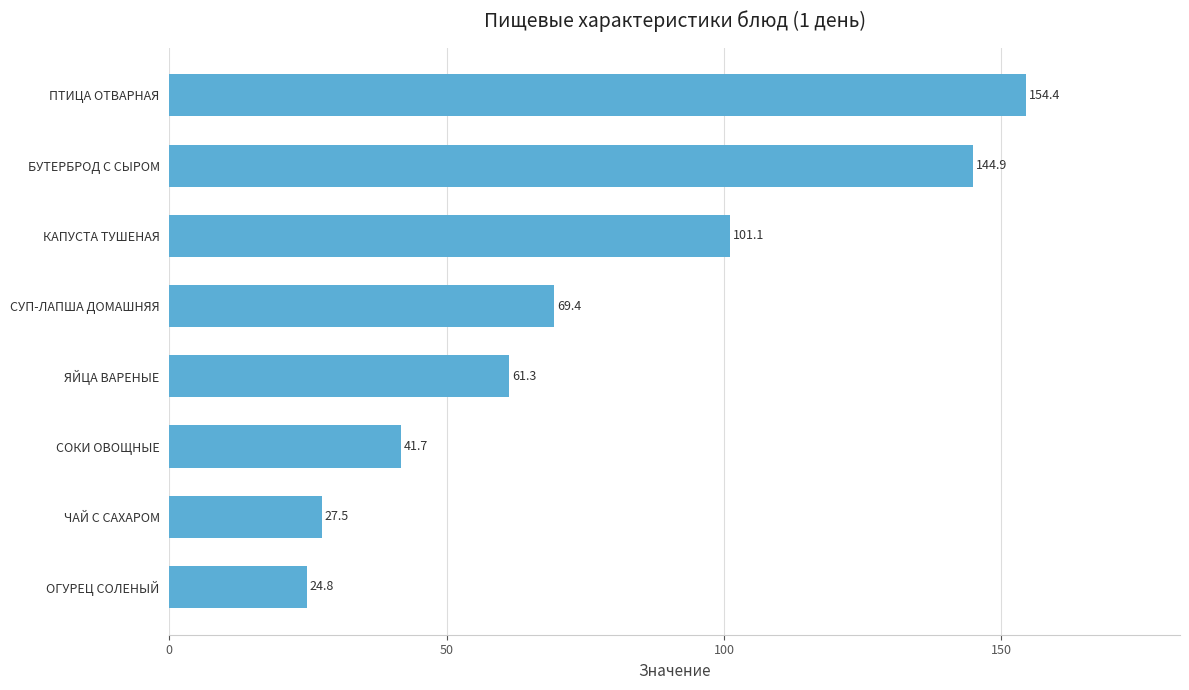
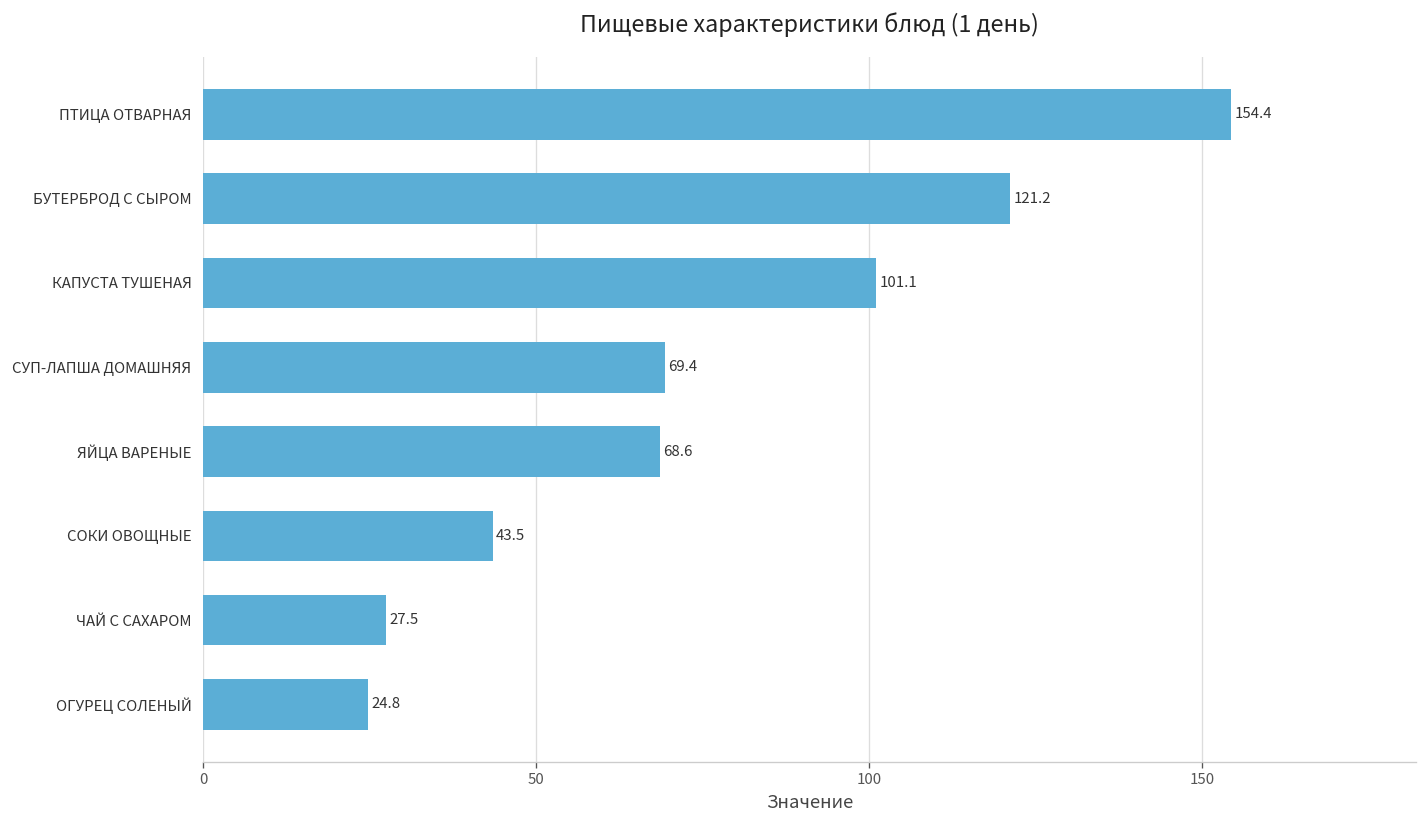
  {
    "ПТИЦА ОТВАРНАЯ": 154.4,
-   "БУТЕРБРОД С СЫРОМ": 144.9,
+   "БУТЕРБРОД С СЫРОМ": 121.2,
    "КАПУСТА ТУШЕНАЯ": 101.1,
    "СУП-ЛАПША ДОМАШНЯЯ": 69.4,
-   "ЯЙЦА ВАРЕНЫЕ": 61.3,
-   "СОКИ ОВОЩНЫЕ": 41.7,
+   "ЯЙЦА ВАРЕНЫЕ": 68.6,
+   "СОКИ ОВОЩНЫЕ": 43.5,
    "ЧАЙ С САХАРОМ": 27.5,
    "ОГУРЕЦ СОЛЕНЫЙ": 24.8
  }
